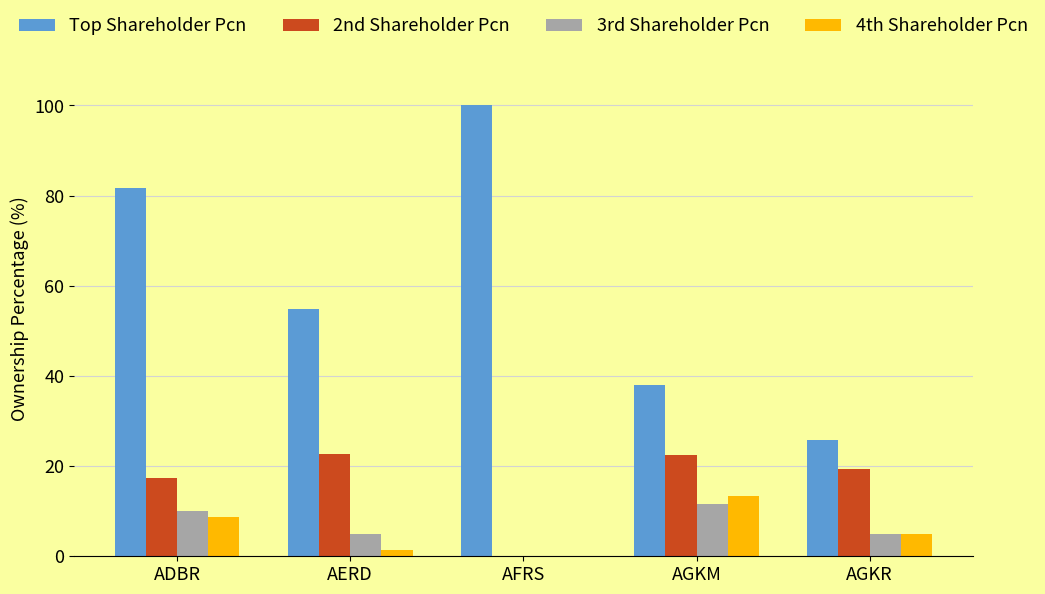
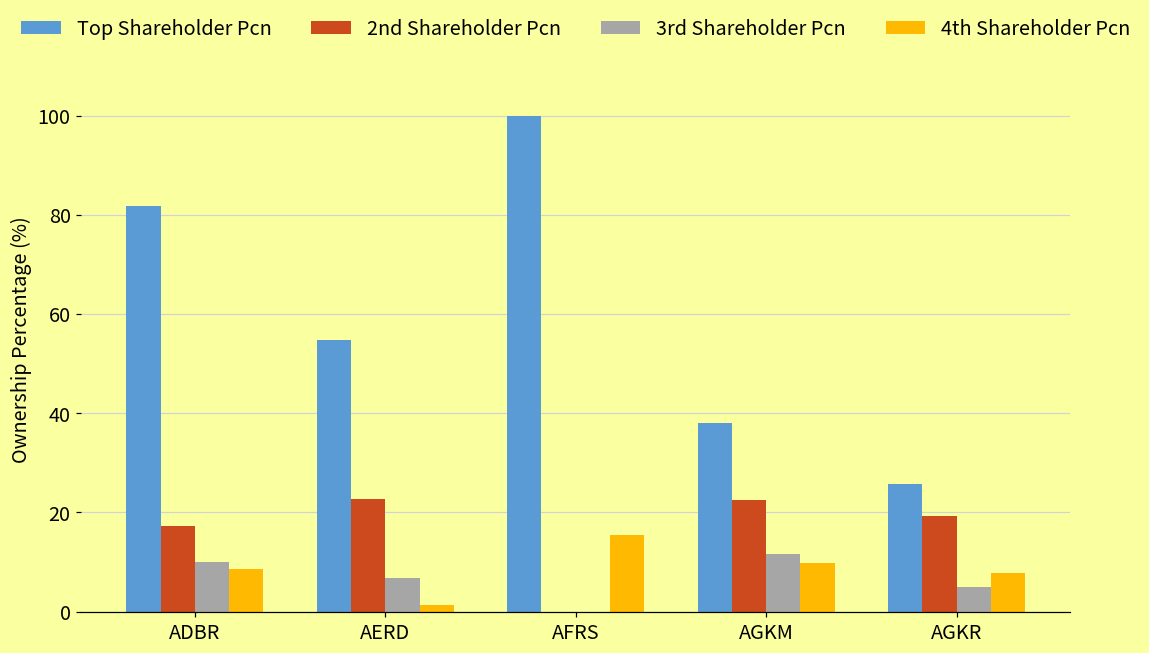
  {
    "Top Shareholder Pcn": {
      "ADBR": 82,
      "AERD": 55,
      "AFRS": 100,
      "AGKM": 38,
      "AGKR": 26
    },
    "2nd Shareholder Pcn": {
      "ADBR": 17,
      "AERD": 23,
      "AFRS": 0,
      "AGKM": 22,
      "AGKR": 19
    },
    "3rd Shareholder Pcn": {
      "ADBR": 10,
-     "AERD": 5,
+     "AERD": 7,
      "AFRS": 0,
      "AGKM": 12,
      "AGKR": 5
    },
    "4th Shareholder Pcn": {
      "ADBR": 9,
      "AERD": 1,
-     "AFRS": 0,
-     "AGKM": 13,
-     "AGKR": 5
+     "AFRS": 16,
+     "AGKM": 10,
+     "AGKR": 8
    }
  }
